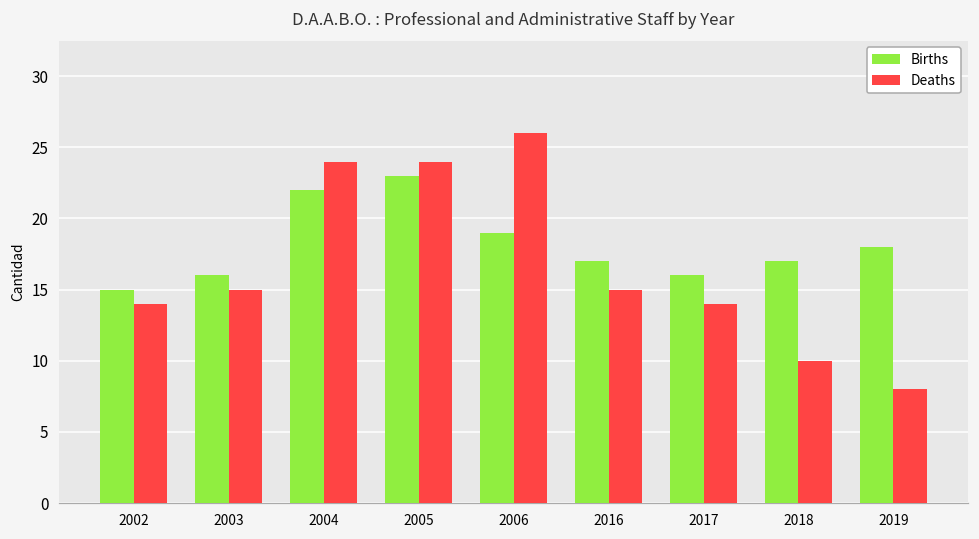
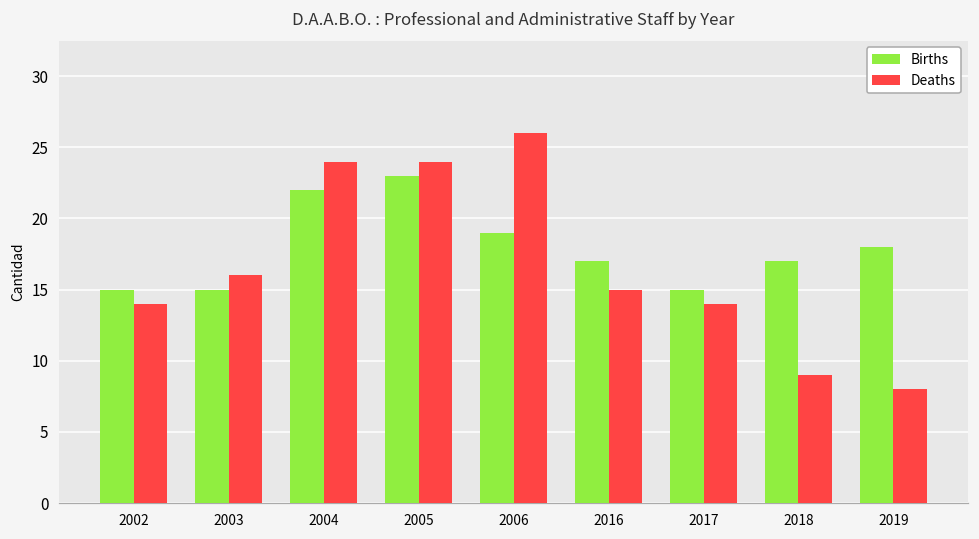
  {
    "Births": {
      "2002": 15,
-     "2003": 16,
+     "2003": 15,
      "2004": 22,
      "2005": 23,
      "2006": 19,
      "2016": 17,
-     "2017": 16,
+     "2017": 15,
      "2018": 17,
      "2019": 18
    },
    "Deaths": {
      "2002": 14,
-     "2003": 15,
+     "2003": 16,
      "2004": 24,
      "2005": 24,
      "2006": 26,
      "2016": 15,
      "2017": 14,
-     "2018": 10,
+     "2018": 9,
      "2019": 8
    }
  }
